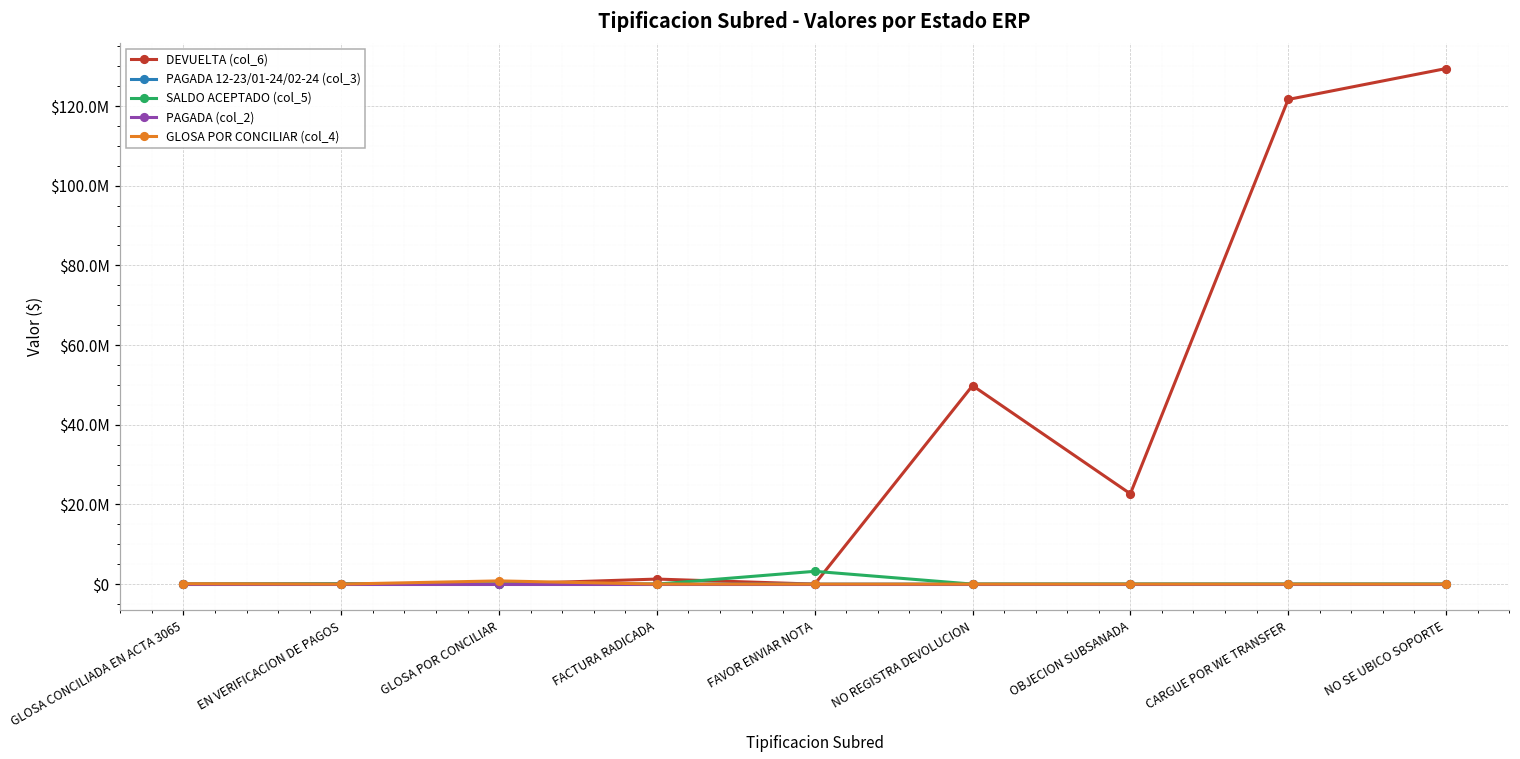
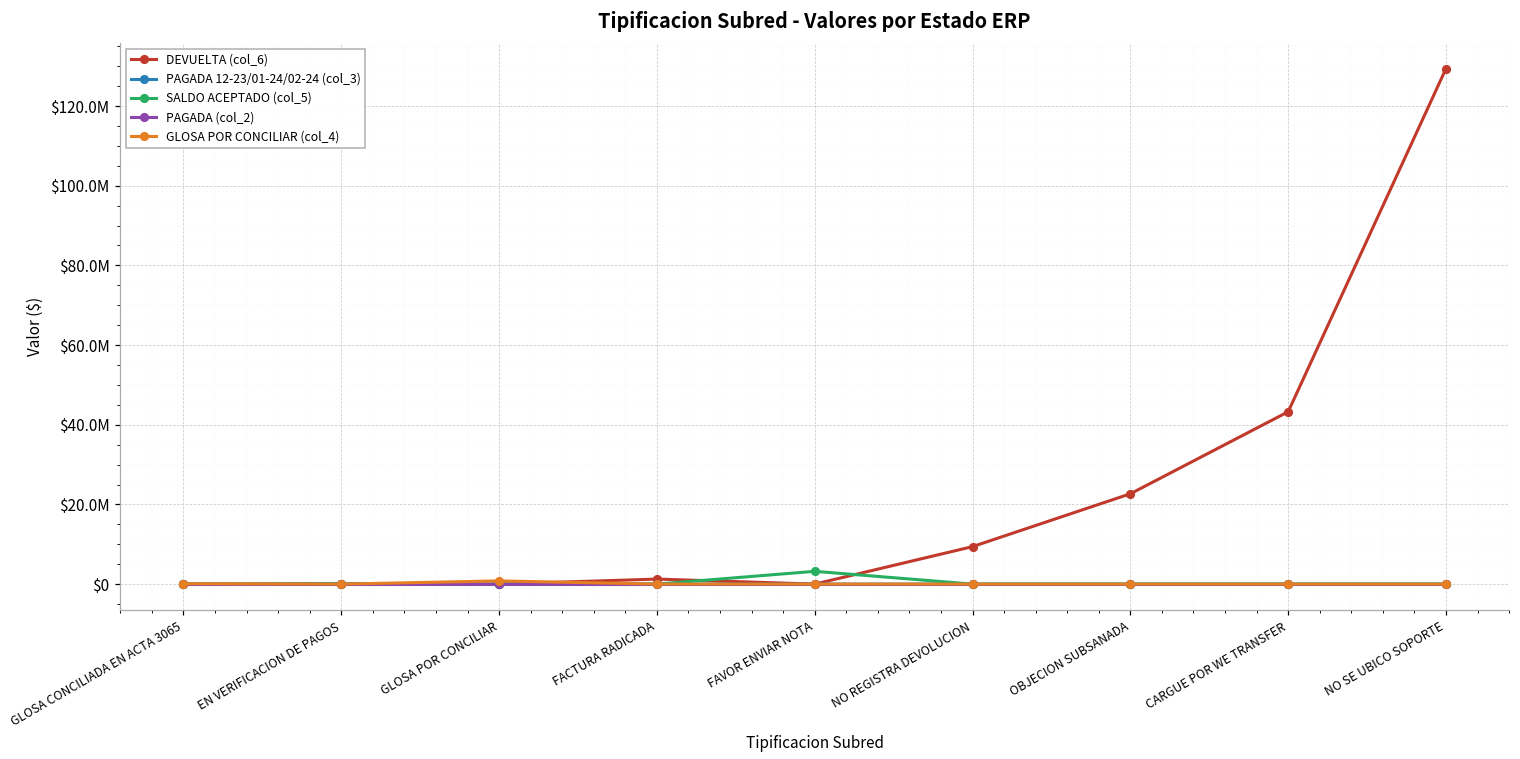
  {
    "DEVUELTA (col_6)": {
      "FACTURA RADICADA": "$1000000",
-     "NO REGISTRA DEVOLUCION": "$50000000",
+     "NO REGISTRA DEVOLUCION": "$9000000",
      "OBJECION SUBSANADA": "$23000000",
-     "CARGUE POR WE TRANSFER": "$122000000",
+     "CARGUE POR WE TRANSFER": "$43000000",
      "NO SE UBICO SOPORTE": "$129000000"
    },
    "SALDO ACEPTADO (col_5)": {
      "FAVOR ENVIAR NOTA": "$3000000"
    },
    "GLOSA POR CONCILIAR (col_4)": {
      "GLOSA POR CONCILIAR": "$1000000"
    }
  }
